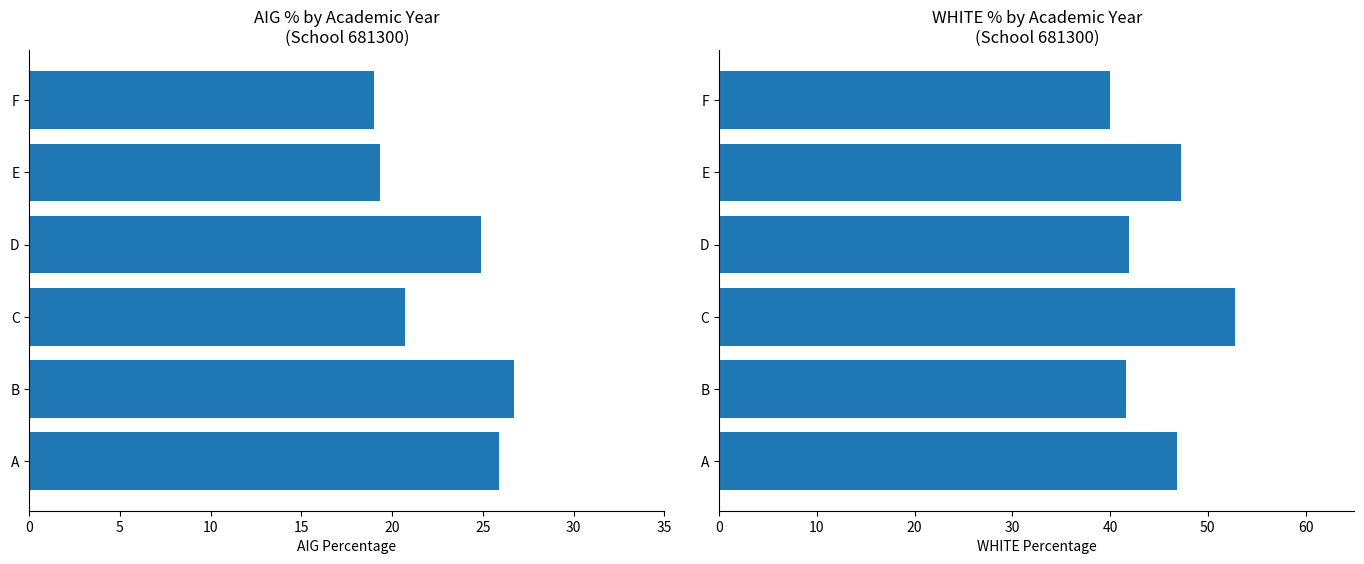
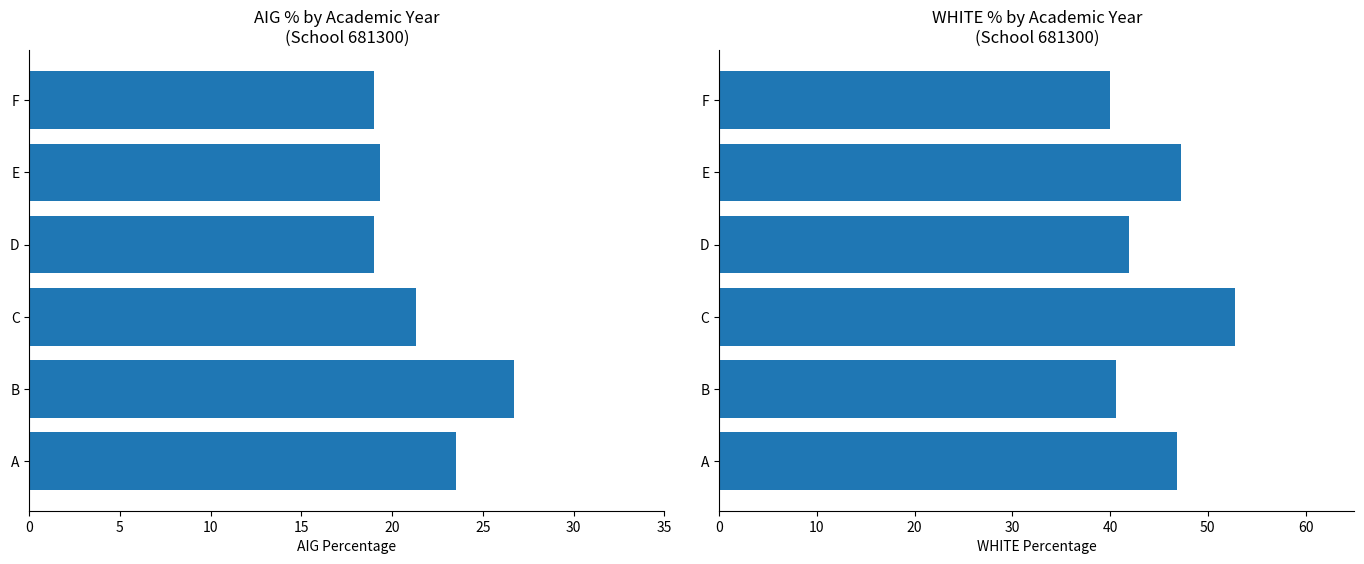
  {
    "AIG % by Academic Year (School 681300)": {
      "F": 19.0,
      "E": 19.3,
-     "D": 24.9,
-     "C": 20.7,
+     "D": 19.0,
+     "C": 21.3,
      "B": 26.7,
-     "A": 25.9
+     "A": 23.5
    },
    "WHITE % by Academic Year (School 681300)": {
      "F": 40,
      "E": 47,
      "D": 42,
      "C": 53,
-     "B": 42,
+     "B": 41,
      "A": 47
    }
  }
